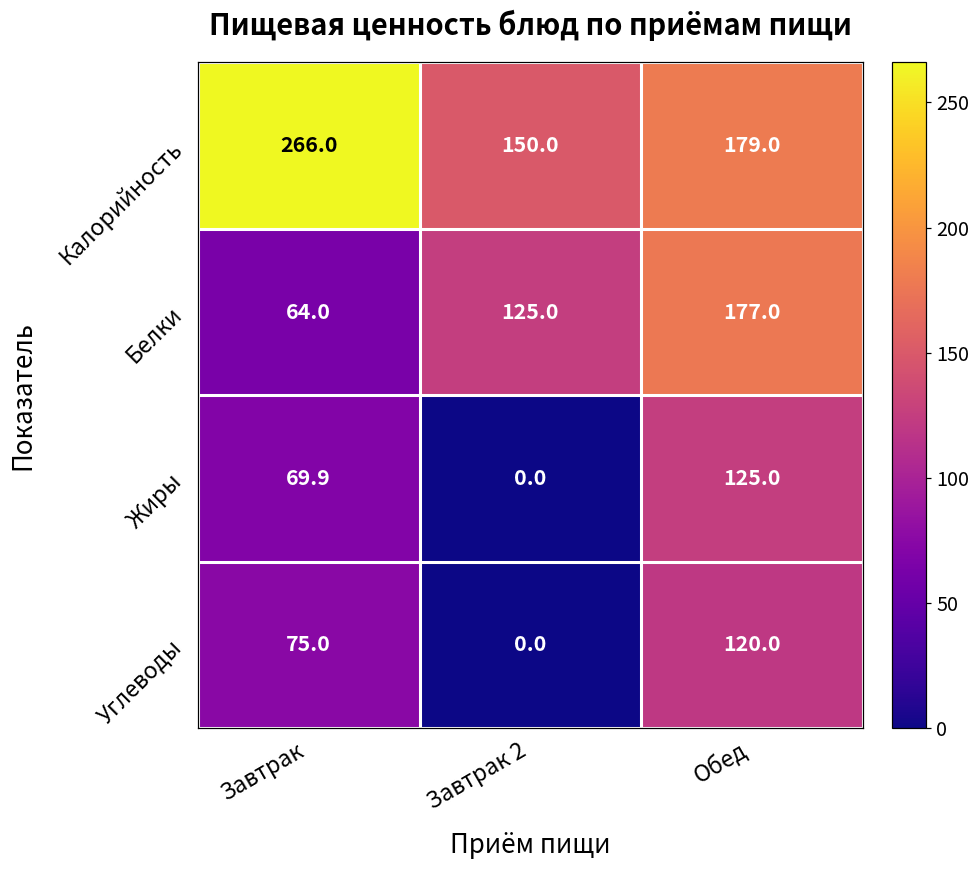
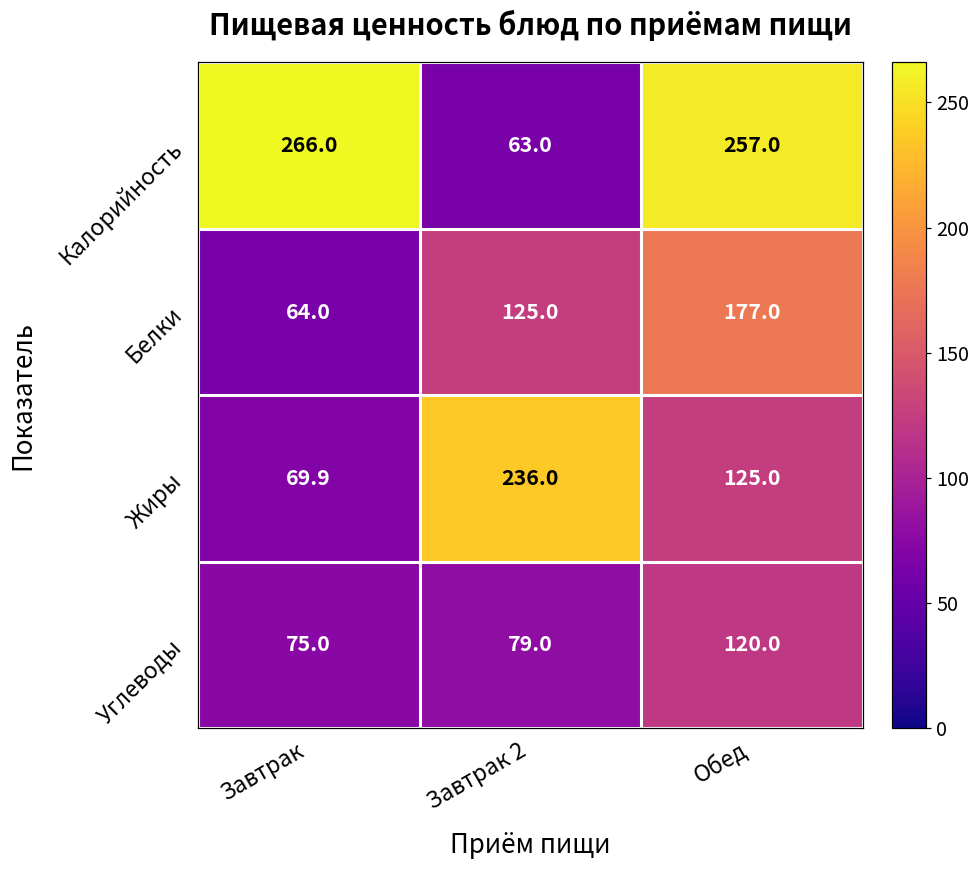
  {
    "Калорийность": {
      "Завтрак": 266.0,
-     "Завтрак 2": 150.0,
-     "Обед": 179.0
+     "Завтрак 2": 63.0,
+     "Обед": 257.0
    },
    "Белки": {
      "Завтрак": 64.0,
      "Завтрак 2": 125.0,
      "Обед": 177.0
    },
    "Жиры": {
      "Завтрак": 69.9,
-     "Завтрак 2": 0.0,
+     "Завтрак 2": 236.0,
      "Обед": 125.0
    },
    "Углеводы": {
      "Завтрак": 75.0,
-     "Завтрак 2": 0.0,
+     "Завтрак 2": 79.0,
      "Обед": 120.0
    }
  }
